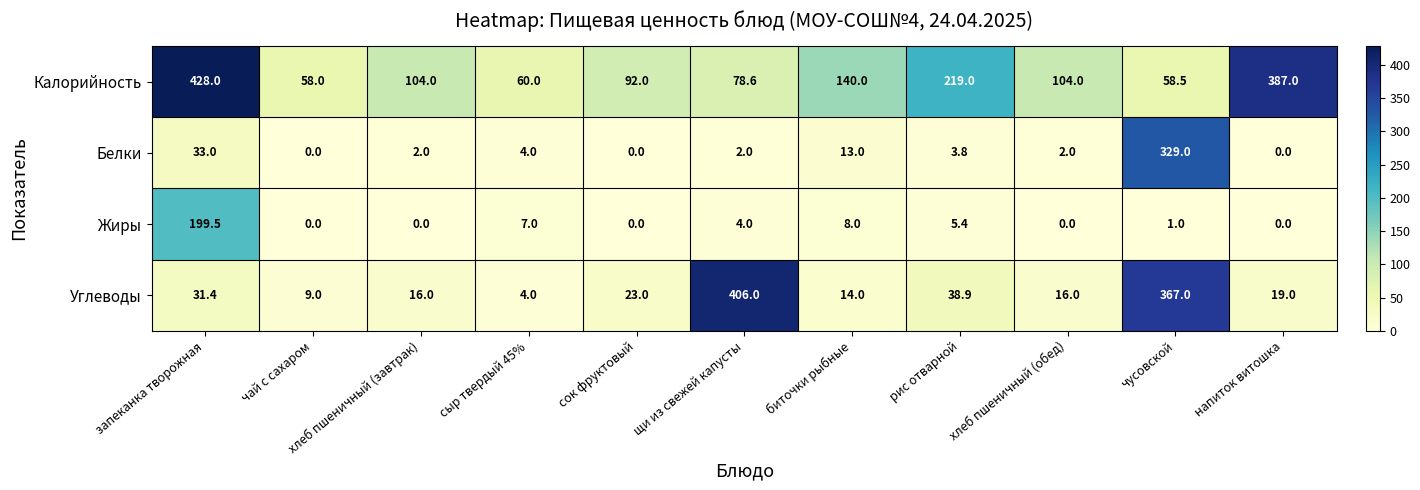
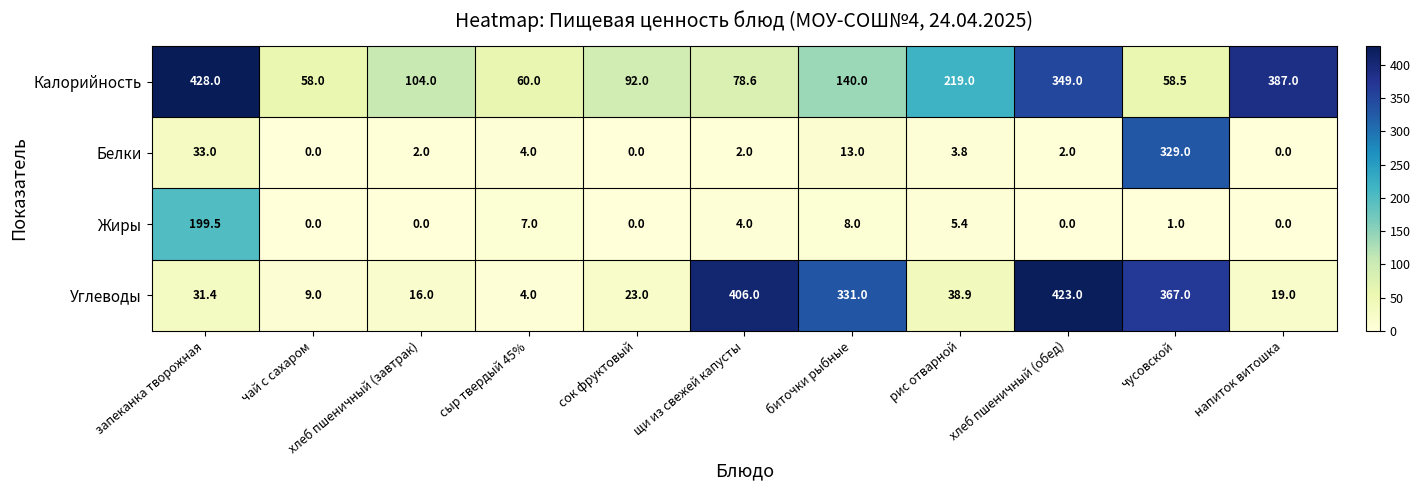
  {
    "Калорийность": {
      "запеканка творожная": 428.0,
      "чай с сахаром": 58.0,
      "хлеб пшеничный (завтрак)": 104.0,
      "сыр твердый 45%": 60.0,
      "сок фруктовый": 92.0,
      "щи из свежей капусты": 78.6,
      "биточки рыбные": 140.0,
      "рис отварной": 219.0,
-     "хлеб пшеничный (обед)": 104.0,
+     "хлеб пшеничный (обед)": 349.0,
      "чусовской": 58.5,
      "напиток витошка": 387.0
    },
    "Белки": {
      "запеканка творожная": 33.0,
      "чай с сахаром": 0.0,
      "хлеб пшеничный (завтрак)": 2.0,
      "сыр твердый 45%": 4.0,
      "сок фруктовый": 0.0,
      "щи из свежей капусты": 2.0,
      "биточки рыбные": 13.0,
      "рис отварной": 3.8,
      "хлеб пшеничный (обед)": 2.0,
      "чусовской": 329.0,
      "напиток витошка": 0.0
    },
    "Жиры": {
      "запеканка творожная": 199.5,
      "чай с сахаром": 0.0,
      "хлеб пшеничный (завтрак)": 0.0,
      "сыр твердый 45%": 7.0,
      "сок фруктовый": 0.0,
      "щи из свежей капусты": 4.0,
      "биточки рыбные": 8.0,
      "рис отварной": 5.4,
      "хлеб пшеничный (обед)": 0.0,
      "чусовской": 1.0,
      "напиток витошка": 0.0
    },
    "Углеводы": {
      "запеканка творожная": 31.4,
      "чай с сахаром": 9.0,
      "хлеб пшеничный (завтрак)": 16.0,
      "сыр твердый 45%": 4.0,
      "сок фруктовый": 23.0,
      "щи из свежей капусты": 406.0,
-     "биточки рыбные": 14.0,
+     "биточки рыбные": 331.0,
      "рис отварной": 38.9,
-     "хлеб пшеничный (обед)": 16.0,
+     "хлеб пшеничный (обед)": 423.0,
      "чусовской": 367.0,
      "напиток витошка": 19.0
    }
  }
